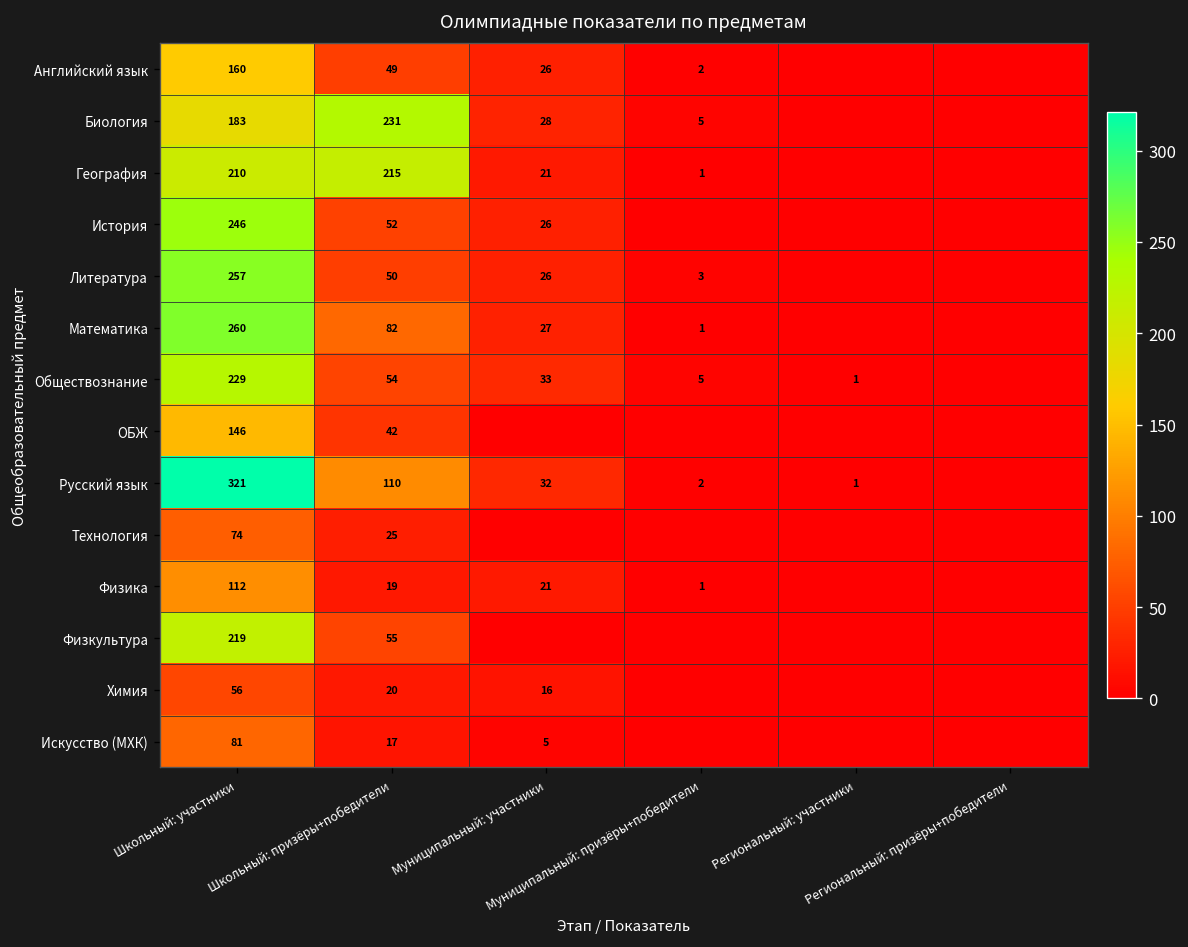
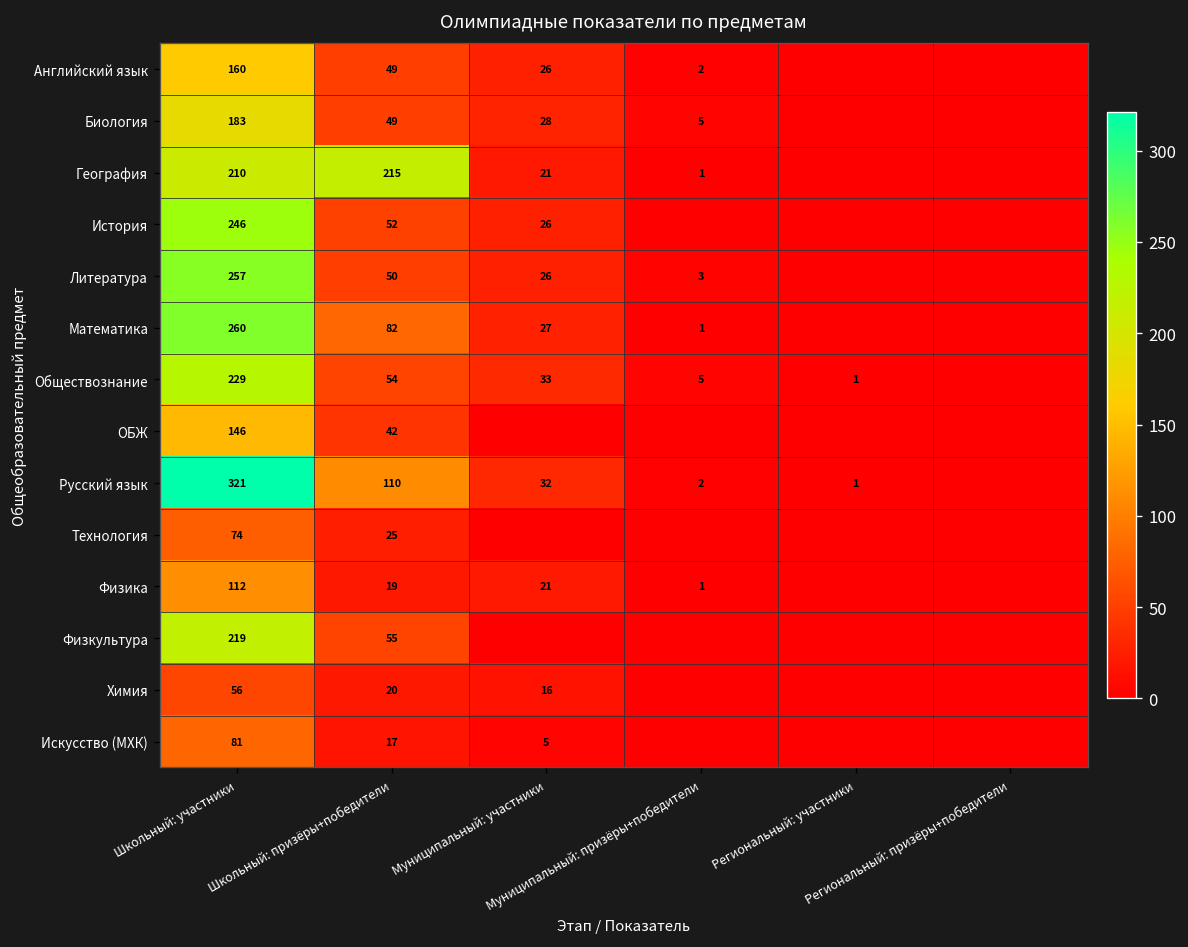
  {
    "Английский язык": {
      "Школьный: участники": 160,
      "Школьный: призёры+победители": 49,
      "Муниципальный: участники": 26,
      "Муниципальный: призёры+победители": 2
    },
    "Биология": {
      "Школьный: участники": 183,
-     "Школьный: призёры+победители": 231,
+     "Школьный: призёры+победители": 49,
      "Муниципальный: участники": 28,
      "Муниципальный: призёры+победители": 5
    },
    "География": {
      "Школьный: участники": 210,
      "Школьный: призёры+победители": 215,
      "Муниципальный: участники": 21,
      "Муниципальный: призёры+победители": 1
    },
    "История": {
      "Школьный: участники": 246,
      "Школьный: призёры+победители": 52,
      "Муниципальный: участники": 26
    },
    "Литература": {
      "Школьный: участники": 257,
      "Школьный: призёры+победители": 50,
      "Муниципальный: участники": 26,
      "Муниципальный: призёры+победители": 3
    },
    "Математика": {
      "Школьный: участники": 260,
      "Школьный: призёры+победители": 82,
      "Муниципальный: участники": 27,
      "Муниципальный: призёры+победители": 1
    },
    "Обществознание": {
      "Школьный: участники": 229,
      "Школьный: призёры+победители": 54,
      "Муниципальный: участники": 33,
      "Муниципальный: призёры+победители": 5,
      "Региональный: участники": 1
    },
    "ОБЖ": {
      "Школьный: участники": 146,
      "Школьный: призёры+победители": 42
    },
    "Русский язык": {
      "Школьный: участники": 321,
      "Школьный: призёры+победители": 110,
      "Муниципальный: участники": 32,
      "Муниципальный: призёры+победители": 2,
      "Региональный: участники": 1
    },
    "Технология": {
      "Школьный: участники": 74,
      "Школьный: призёры+победители": 25
    },
    "Физика": {
      "Школьный: участники": 112,
      "Школьный: призёры+победители": 19,
      "Муниципальный: участники": 21,
      "Муниципальный: призёры+победители": 1
    },
    "Физкультура": {
      "Школьный: участники": 219,
      "Школьный: призёры+победители": 55
    },
    "Химия": {
      "Школьный: участники": 56,
      "Школьный: призёры+победители": 20,
      "Муниципальный: участники": 16
    },
    "Искусство (МХК)": {
      "Школьный: участники": 81,
      "Школьный: призёры+победители": 17,
      "Муниципальный: участники": 5
    }
  }
